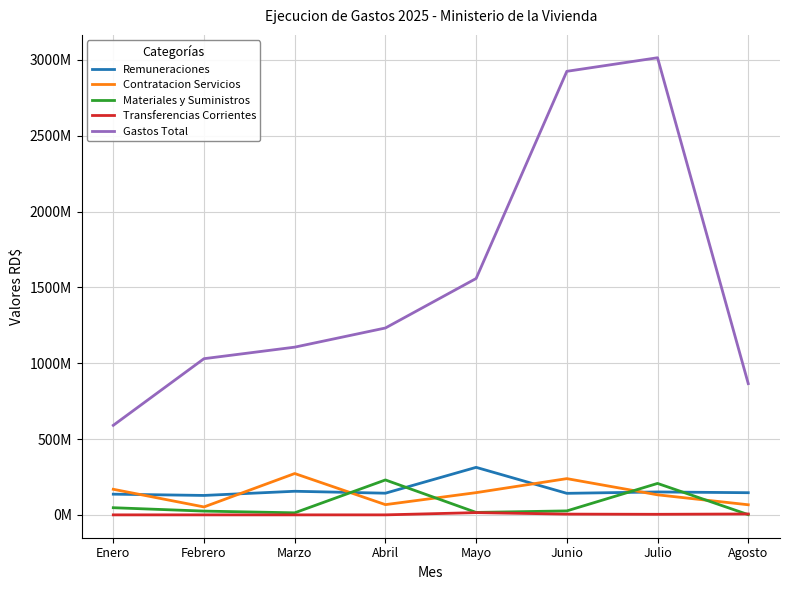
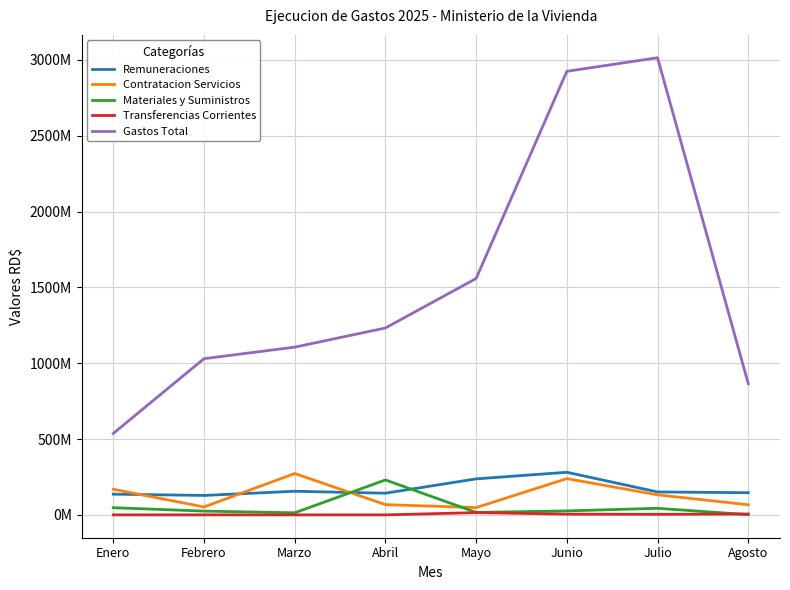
  {
    "Remuneraciones": {
      "Enero": 140000000,
      "Febrero": 130000000,
      "Marzo": 160000000,
      "Abril": 140000000,
-     "Mayo": 310000000,
-     "Junio": 140000000,
+     "Mayo": 240000000,
+     "Junio": 280000000,
      "Julio": 150000000,
      "Agosto": 150000000
    },
    "Contratacion Servicios": {
      "Enero": 170000000,
      "Febrero": 50000000,
      "Marzo": 270000000,
      "Abril": 70000000,
-     "Mayo": 150000000,
+     "Mayo": 50000000,
      "Junio": 240000000,
      "Julio": 130000000,
      "Agosto": 70000000
    },
    "Materiales y Suministros": {
      "Enero": 50000000,
      "Febrero": 20000000,
      "Abril": 230000000,
      "Junio": 30000000,
-     "Julio": 210000000
+     "Julio": 40000000
    },
    "Transferencias Corrientes": {
      "Enero": 0,
      "Febrero": 0,
      "Abril": 0,
      "Junio": 0,
      "Julio": 0
    },
    "Gastos Total": {
-     "Enero": 590000000,
+     "Enero": 540000000,
      "Febrero": 1030000000,
      "Marzo": 1110000000,
      "Abril": 1230000000,
      "Mayo": 1560000000,
      "Junio": 2920000000,
      "Julio": 3010000000,
      "Agosto": 870000000
    }
  }
